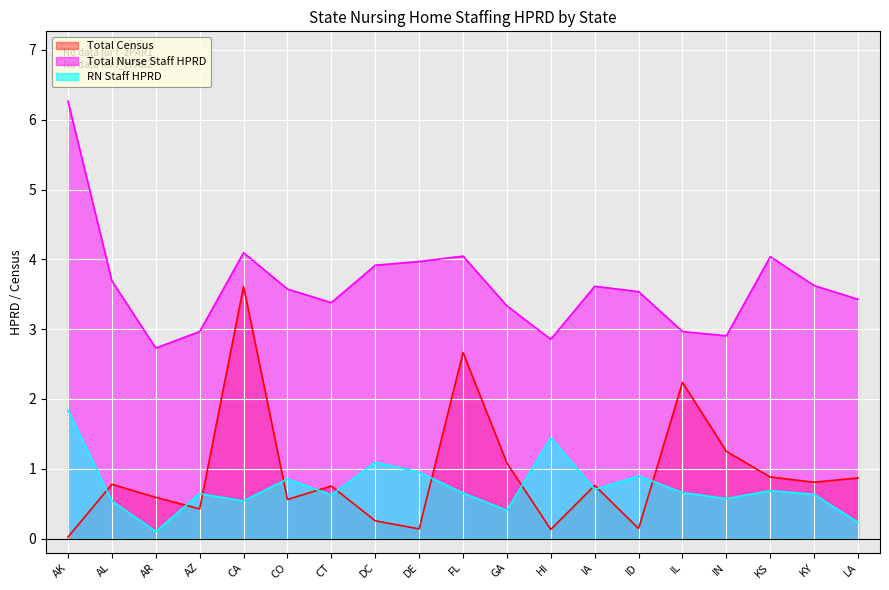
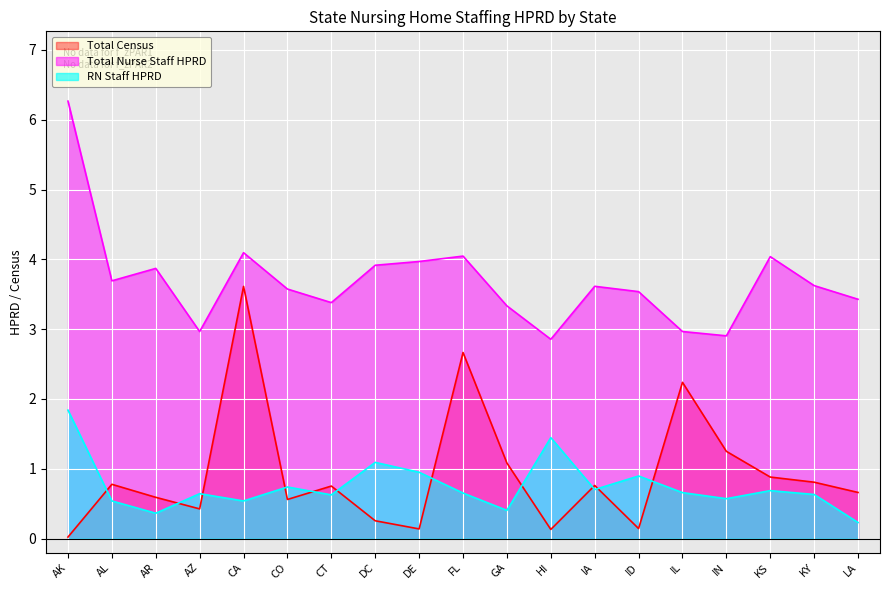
  {
    "Total Census": {
      "AK": 0.0,
      "AL": 0.8,
      "AR": 0.6,
      "AZ": 0.4,
      "CA": 3.6,
      "CO": 0.6,
      "CT": 0.8,
      "DC": 0.3,
      "DE": 0.1,
      "FL": 2.7,
      "GA": 1.1,
      "HI": 0.1,
      "IA": 0.8,
      "ID": 0.1,
      "IL": 2.2,
      "IN": 1.2,
      "KS": 0.9,
      "KY": 0.8,
-     "LA": 0.9
+     "LA": 0.7
    },
    "Total Nurse Staff HPRD": {
      "AK": 6.3,
      "AL": 3.7,
-     "AR": 2.7,
+     "AR": 3.9,
      "AZ": 3.0,
      "CA": 4.1,
      "CO": 3.6,
      "CT": 3.4,
      "DC": 3.9,
      "DE": 4.0,
      "FL": 4.0,
      "GA": 3.3,
      "HI": 2.9,
      "IA": 3.6,
      "ID": 3.5,
      "IL": 3.0,
      "IN": 2.9,
      "KS": 4.0,
      "KY": 3.6,
      "LA": 3.4
    },
    "RN Staff HPRD": {
      "AK": 1.8,
      "AL": 0.5,
-     "AR": 0.1,
+     "AR": 0.4,
      "AZ": 0.6,
      "CA": 0.5,
-     "CO": 0.9,
+     "CO": 0.7,
      "CT": 0.6,
      "DC": 1.1,
      "DE": 0.9,
      "FL": 0.7,
      "GA": 0.4,
      "HI": 1.4,
      "IA": 0.7,
      "ID": 0.9,
      "IL": 0.7,
      "IN": 0.6,
      "KS": 0.7,
      "KY": 0.6,
      "LA": 0.2
    }
  }
